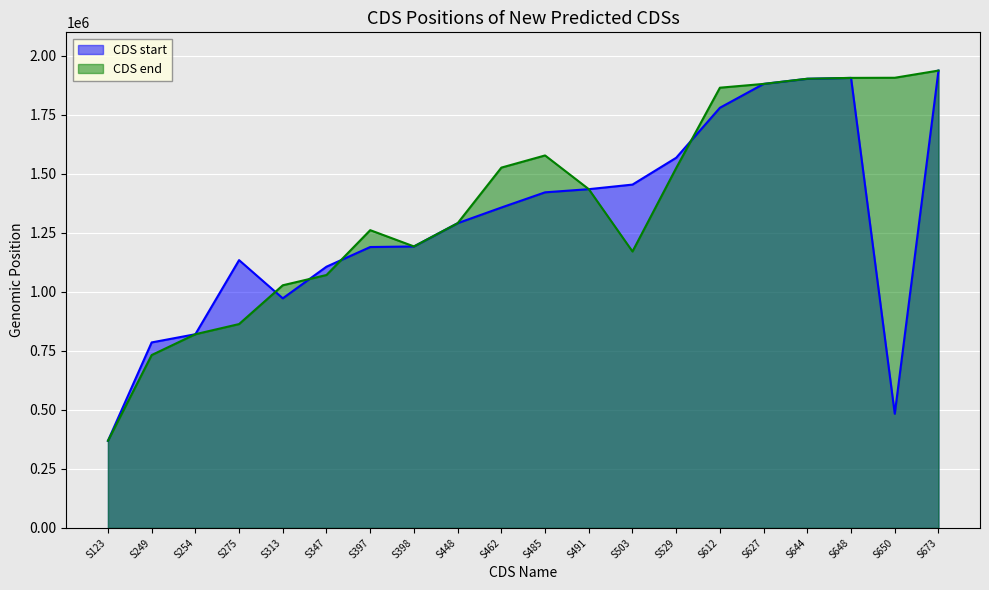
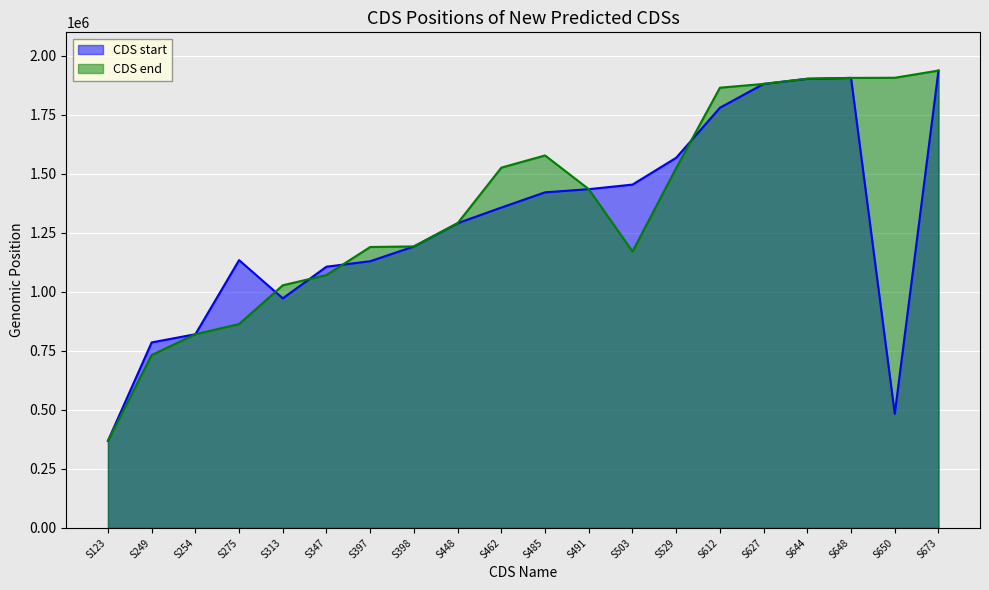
  {
    "CDS start": {
      "S249": 790000,
      "S275": 1130000,
      "S313": 970000,
      "S347": 1110000,
-     "S397": 1190000,
+     "S397": 1130000,
      "S462": 1360000,
      "S485": 1420000,
      "S503": 1450000,
      "S529": 1570000,
      "S612": 1780000,
      "S650": 480000
    },
    "CDS end": {
      "S249": 730000,
      "S275": 860000,
      "S313": 1030000,
      "S347": 1070000,
-     "S397": 1260000,
+     "S397": 1190000,
      "S462": 1530000,
      "S485": 1580000,
      "S503": 1170000,
      "S529": 1530000,
      "S612": 1870000,
      "S650": 1910000
    }
  }
